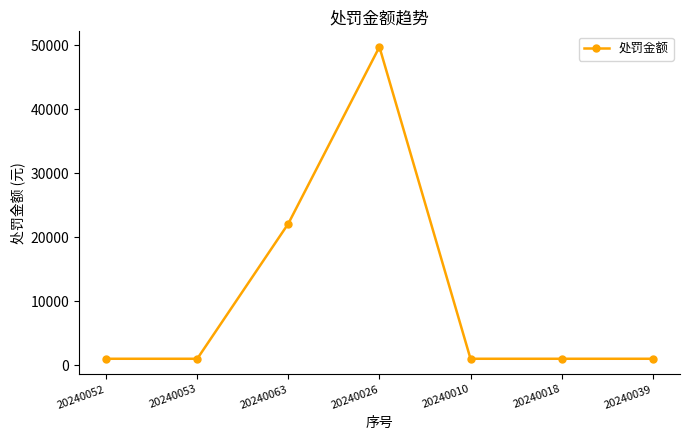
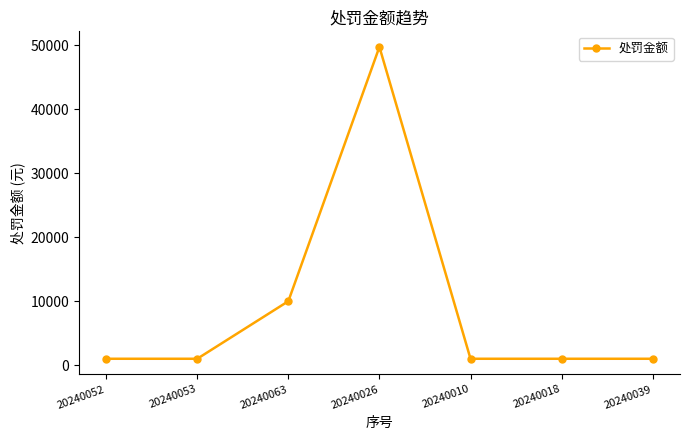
  {
    "20240052": 1000,
    "20240053": 1000,
-   "20240063": 22000,
+   "20240063": 10000,
    "20240026": 50000,
    "20240010": 1000,
    "20240018": 1000,
    "20240039": 1000
  }
